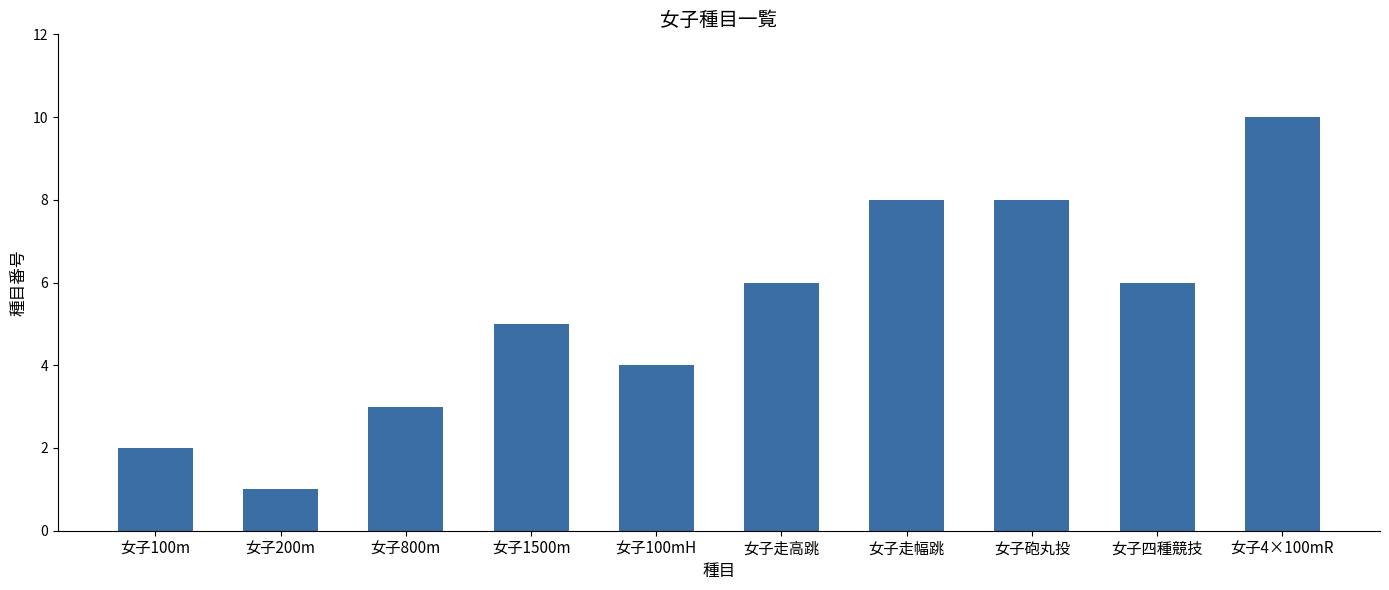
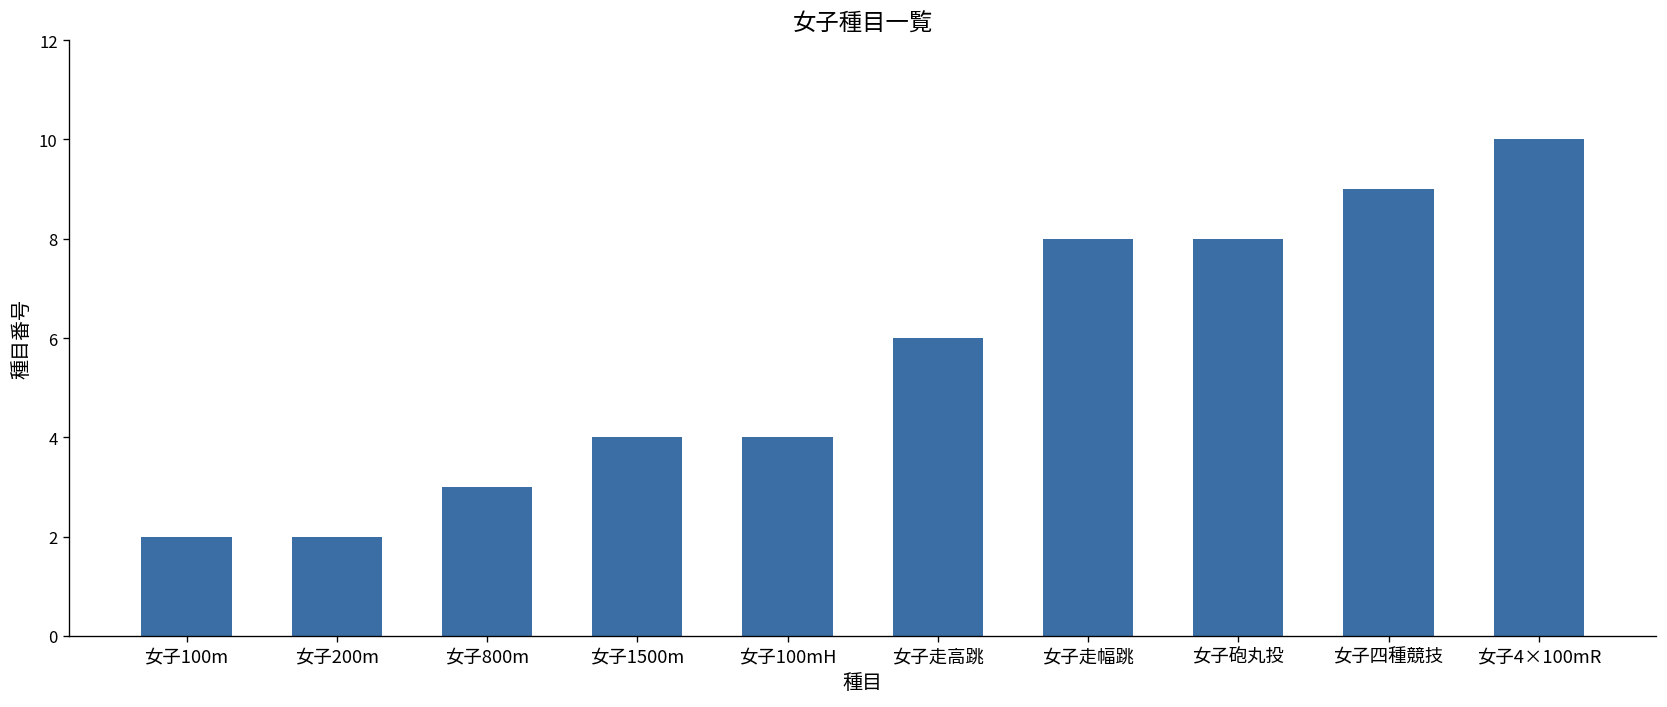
  {
    "女子100m": 2,
-   "女子200m": 1,
+   "女子200m": 2,
    "女子800m": 3,
-   "女子1500m": 5,
+   "女子1500m": 4,
    "女子100mH": 4,
    "女子走高跳": 6,
    "女子走幅跳": 8,
    "女子砲丸投": 8,
-   "女子四種競技": 6,
+   "女子四種競技": 9,
    "女子4×100mR": 10
  }
